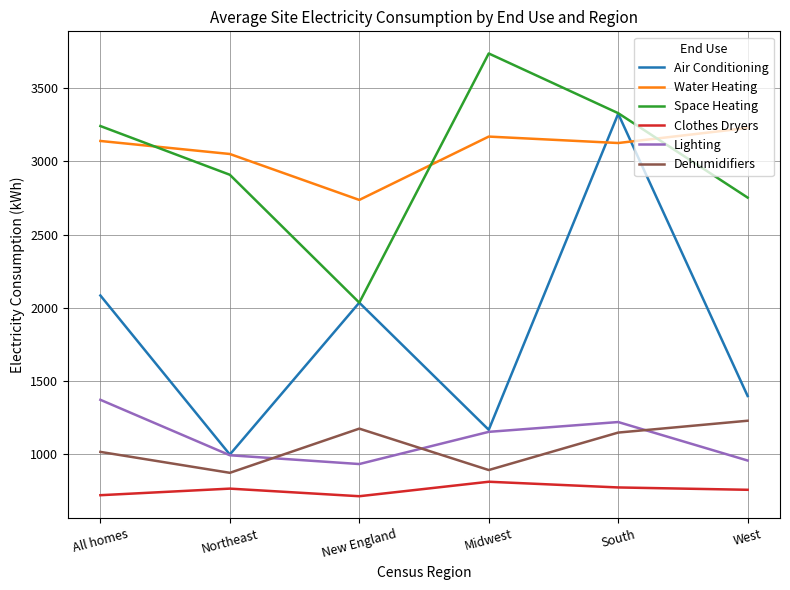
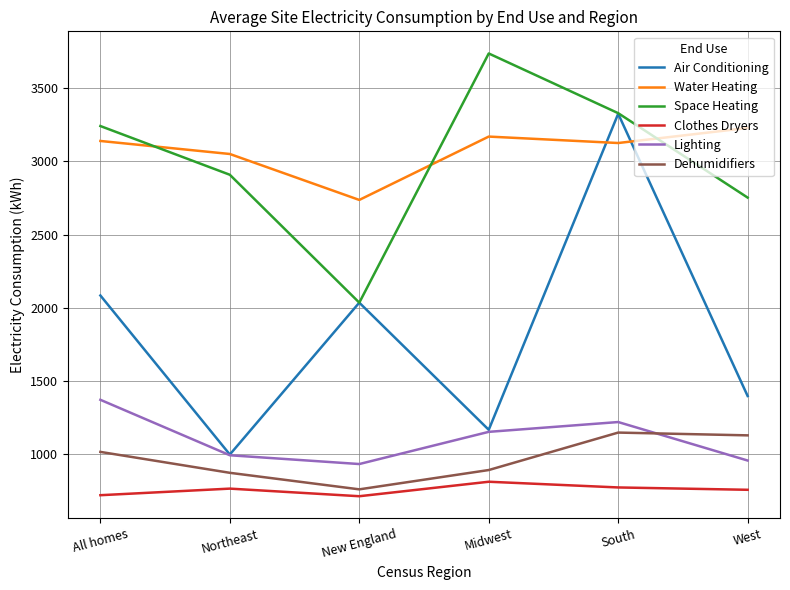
  {
    "Air Conditioning": {
      "All homes": 2080,
      "West": 1400
    },
    "Water Heating": {
      "All homes": 3140,
      "Northeast": 3050,
      "New England": 2740,
      "Midwest": 3170,
      "South": 3130
    },
    "Space Heating": {
      "All homes": 3240,
      "Northeast": 2910,
      "Midwest": 3740,
      "West": 2750
    },
    "Clothes Dryers": {
      "All homes": 720,
      "Northeast": 760,
      "New England": 710,
      "Midwest": 810,
      "South": 770,
      "West": 760
    },
    "Lighting": {
      "All homes": 1370,
      "New England": 930,
      "South": 1220,
      "West": 960
    },
    "Dehumidifiers": {
      "All homes": 1020,
      "Northeast": 870,
-     "New England": 1170,
+     "New England": 760,
      "Midwest": 890,
      "South": 1150,
-     "West": 1230
+     "West": 1130
    }
  }
